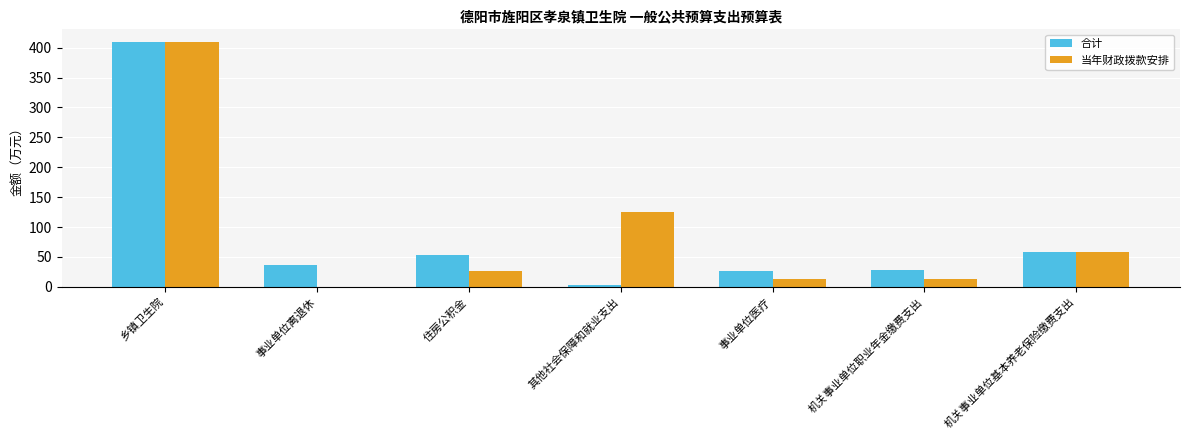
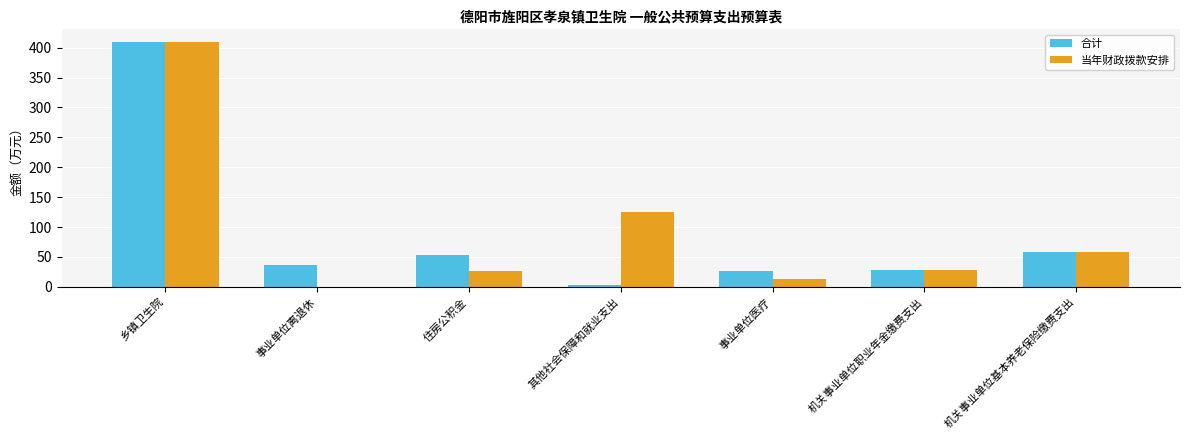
  {
    "合计": {
      "乡镇卫生院": 410,
      "事业单位离退休": 40,
      "住房公积金": 50,
      "事业单位医疗": 30,
      "机关事业单位职业年金缴费支出": 30,
      "机关事业单位基本养老保险缴费支出": 60
    },
    "当年财政拨款安排": {
      "乡镇卫生院": 410,
      "住房公积金": 30,
      "其他社会保障和就业支出": 120,
      "事业单位医疗": 10,
-     "机关事业单位职业年金缴费支出": 10,
+     "机关事业单位职业年金缴费支出": 30,
      "机关事业单位基本养老保险缴费支出": 60
    }
  }
